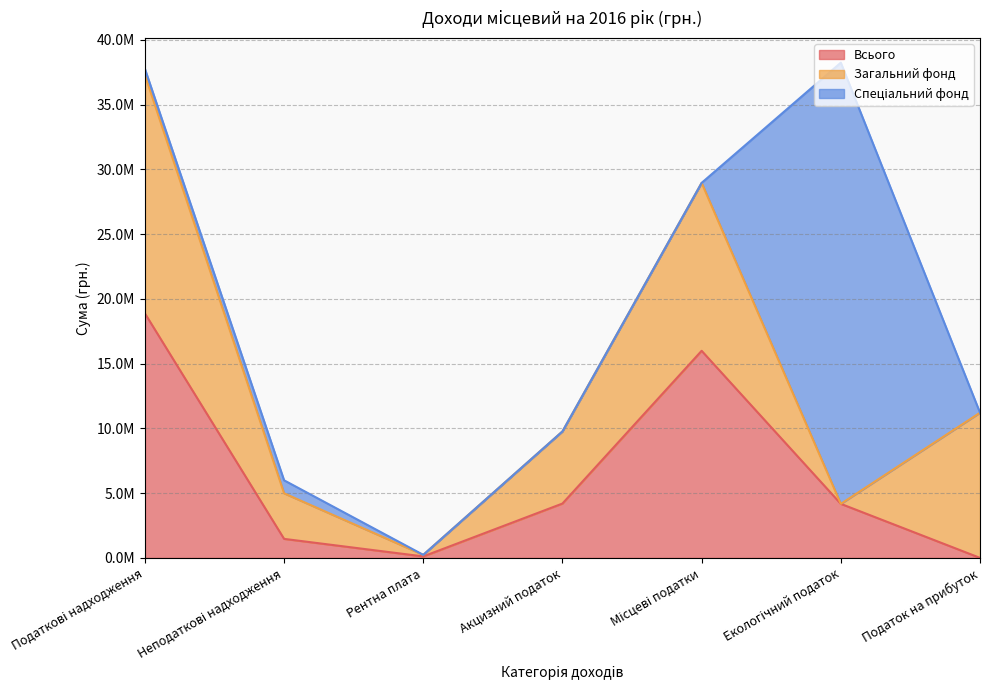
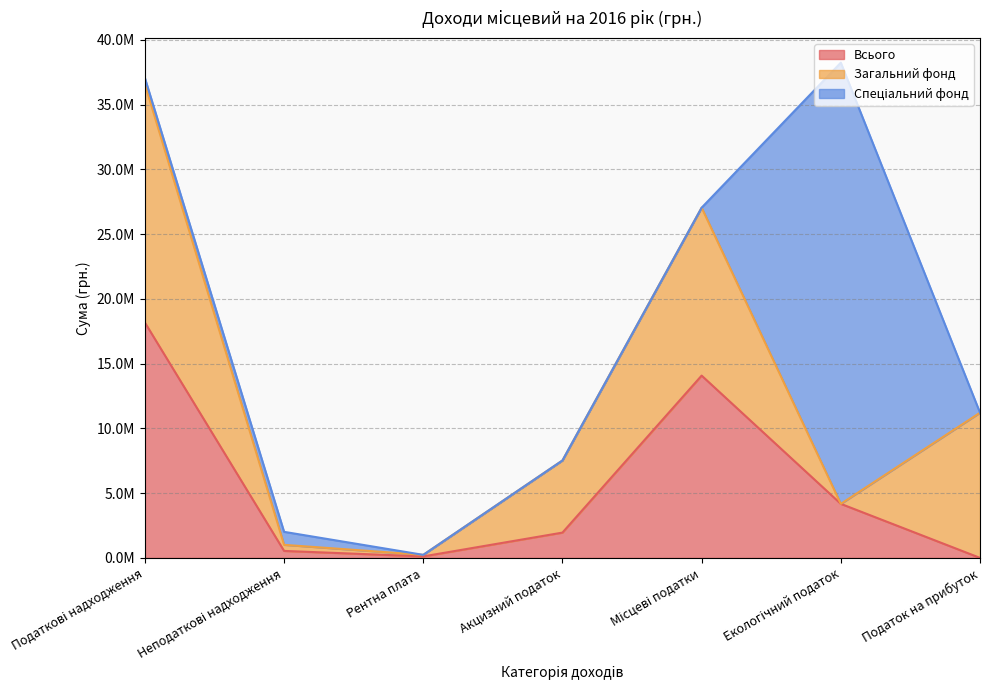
  {
    "Всього": {
-     "Податкові надходження": 18900000,
-     "Неподаткові надходження": 1500000,
-     "Акцизний податок": 4200000,
-     "Місцеві податки": 16000000,
+     "Податкові надходження": 18200000,
+     "Неподаткові надходження": 500000,
+     "Акцизний податок": 2000000,
+     "Місцеві податки": 14100000,
      "Податок на прибуток": 0
    },
    "Загальний фонд": {
      "Податкові надходження": 18400000,
-     "Неподаткові надходження": 3500000
+     "Неподаткові надходження": 500000
    },
    "Спеціальний фонд": {
      "Податкові надходження": 500000,
      "Неподаткові надходження": 1000000
    }
  }
